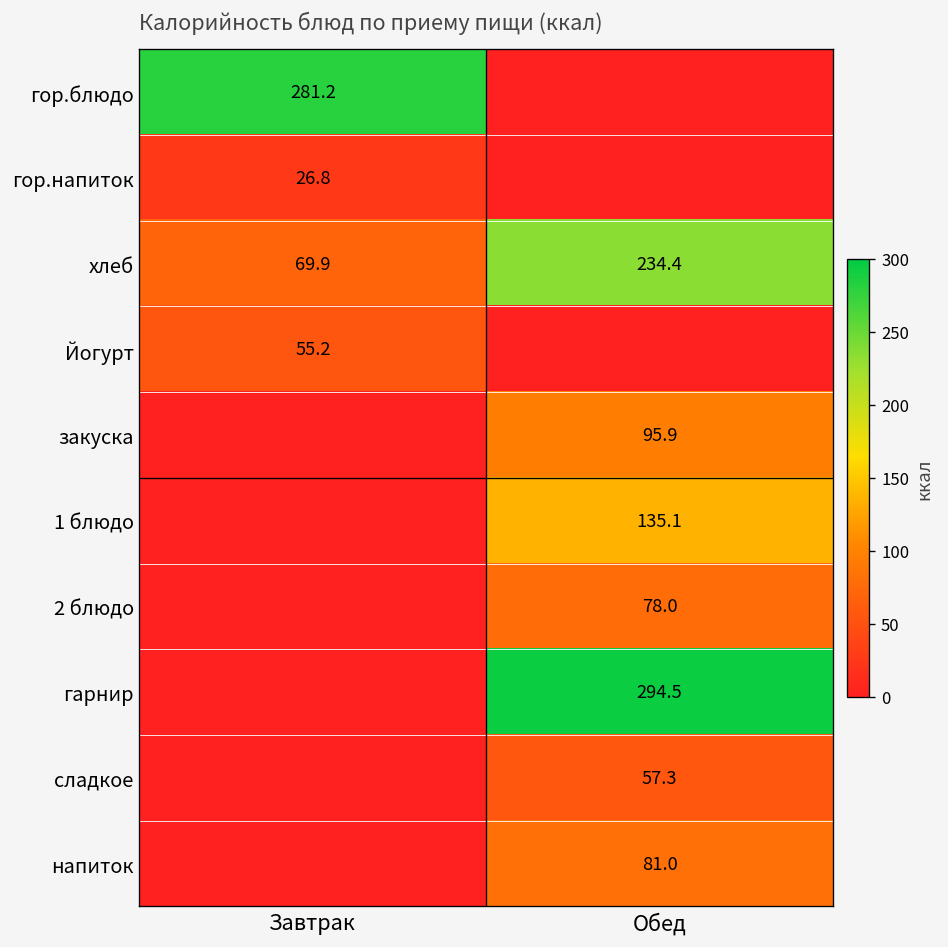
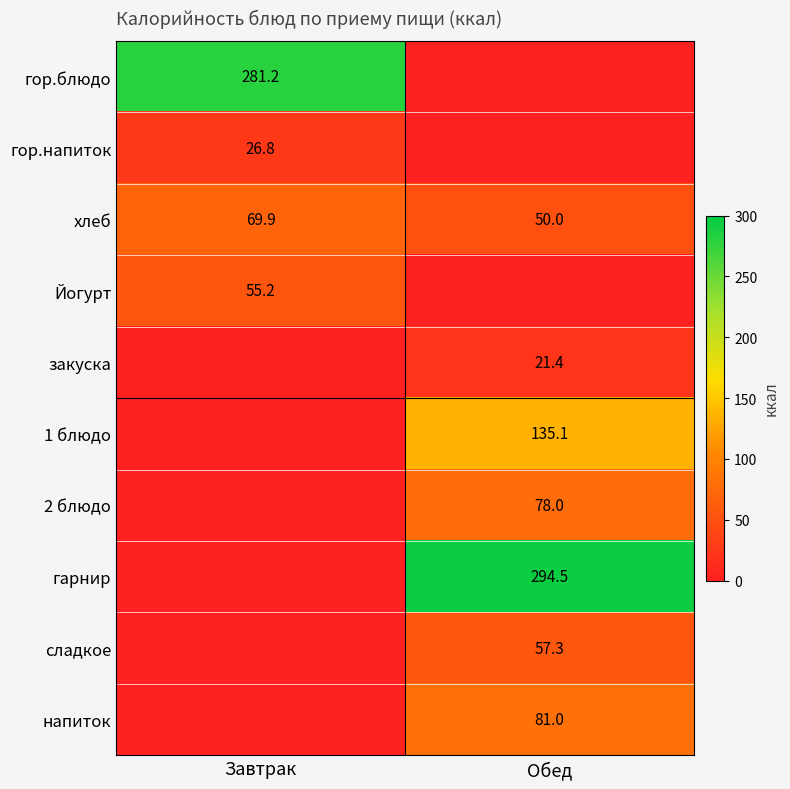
  {
    "гор.блюдо": {
      "Завтрак": 281.2
    },
    "гор.напиток": {
      "Завтрак": 26.8
    },
    "хлеб": {
      "Завтрак": 69.9,
-     "Обед": 234.4
+     "Обед": 50.0
    },
    "Йогурт": {
      "Завтрак": 55.2
    },
    "закуска": {
-     "Обед": 95.9
+     "Обед": 21.4
    },
    "1 блюдо": {
      "Обед": 135.1
    },
    "2 блюдо": {
      "Обед": 78.0
    },
    "гарнир": {
      "Обед": 294.5
    },
    "сладкое": {
      "Обед": 57.3
    },
    "напиток": {
      "Обед": 81.0
    }
  }
